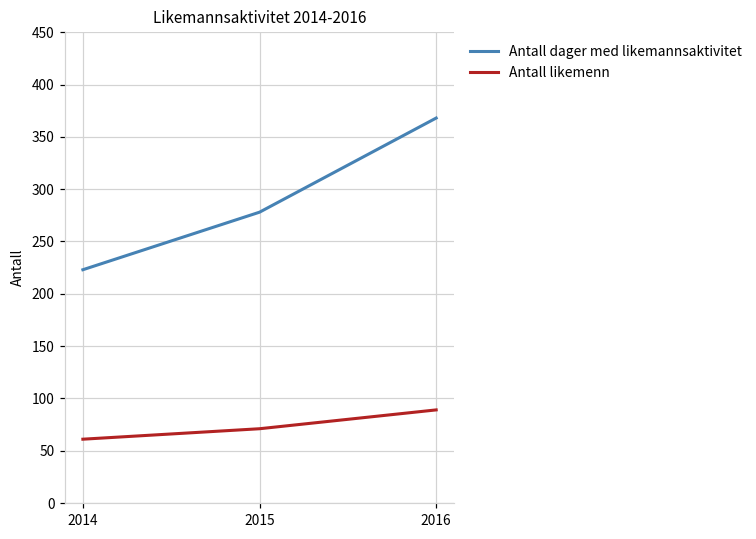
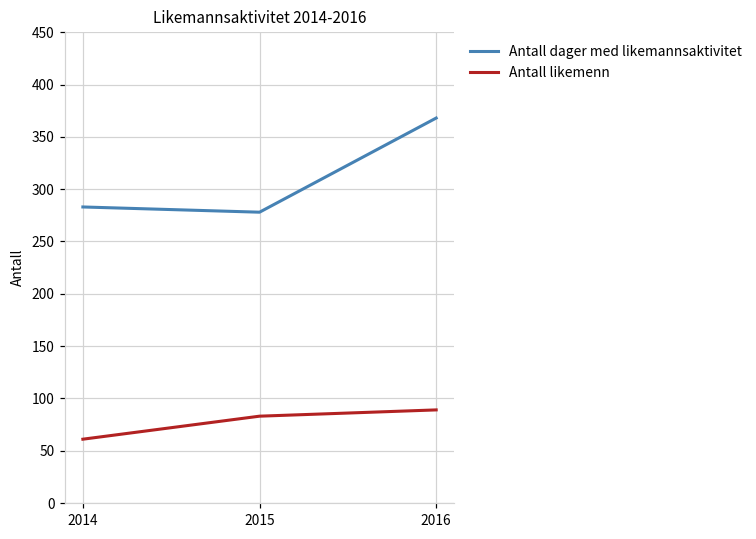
  {
    "Antall dager med likemannsaktivitet": {
-     "2014": 220,
+     "2014": 280,
      "2015": 280,
      "2016": 370
    },
    "Antall likemenn": {
      "2014": 60,
-     "2015": 70,
+     "2015": 80,
      "2016": 90
    }
  }
